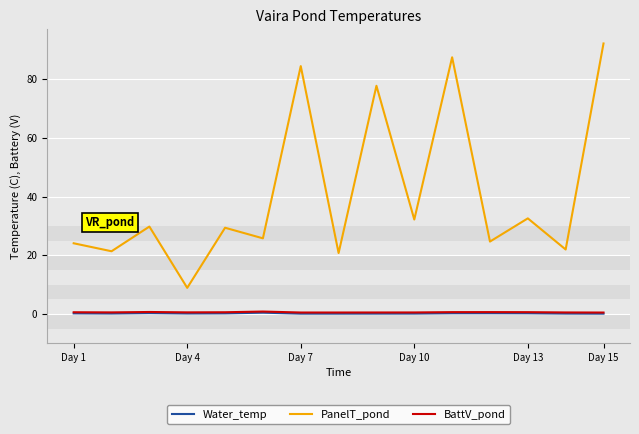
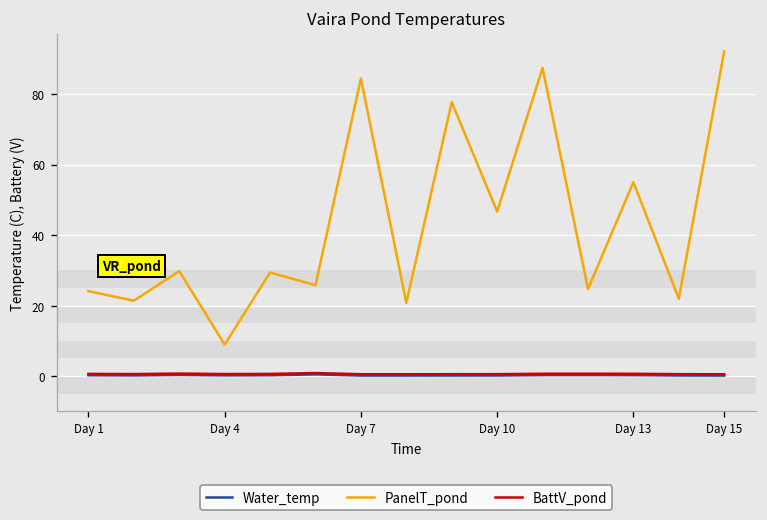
  {
    "PanelT_pond": {
      "Day 1": 24,
      "Day 4": 9,
      "Day 7": 84,
-     "Day 10": 32,
-     "Day 13": 33,
+     "Day 10": 47,
+     "Day 13": 55,
      "Day 15": 92
    }
  }
